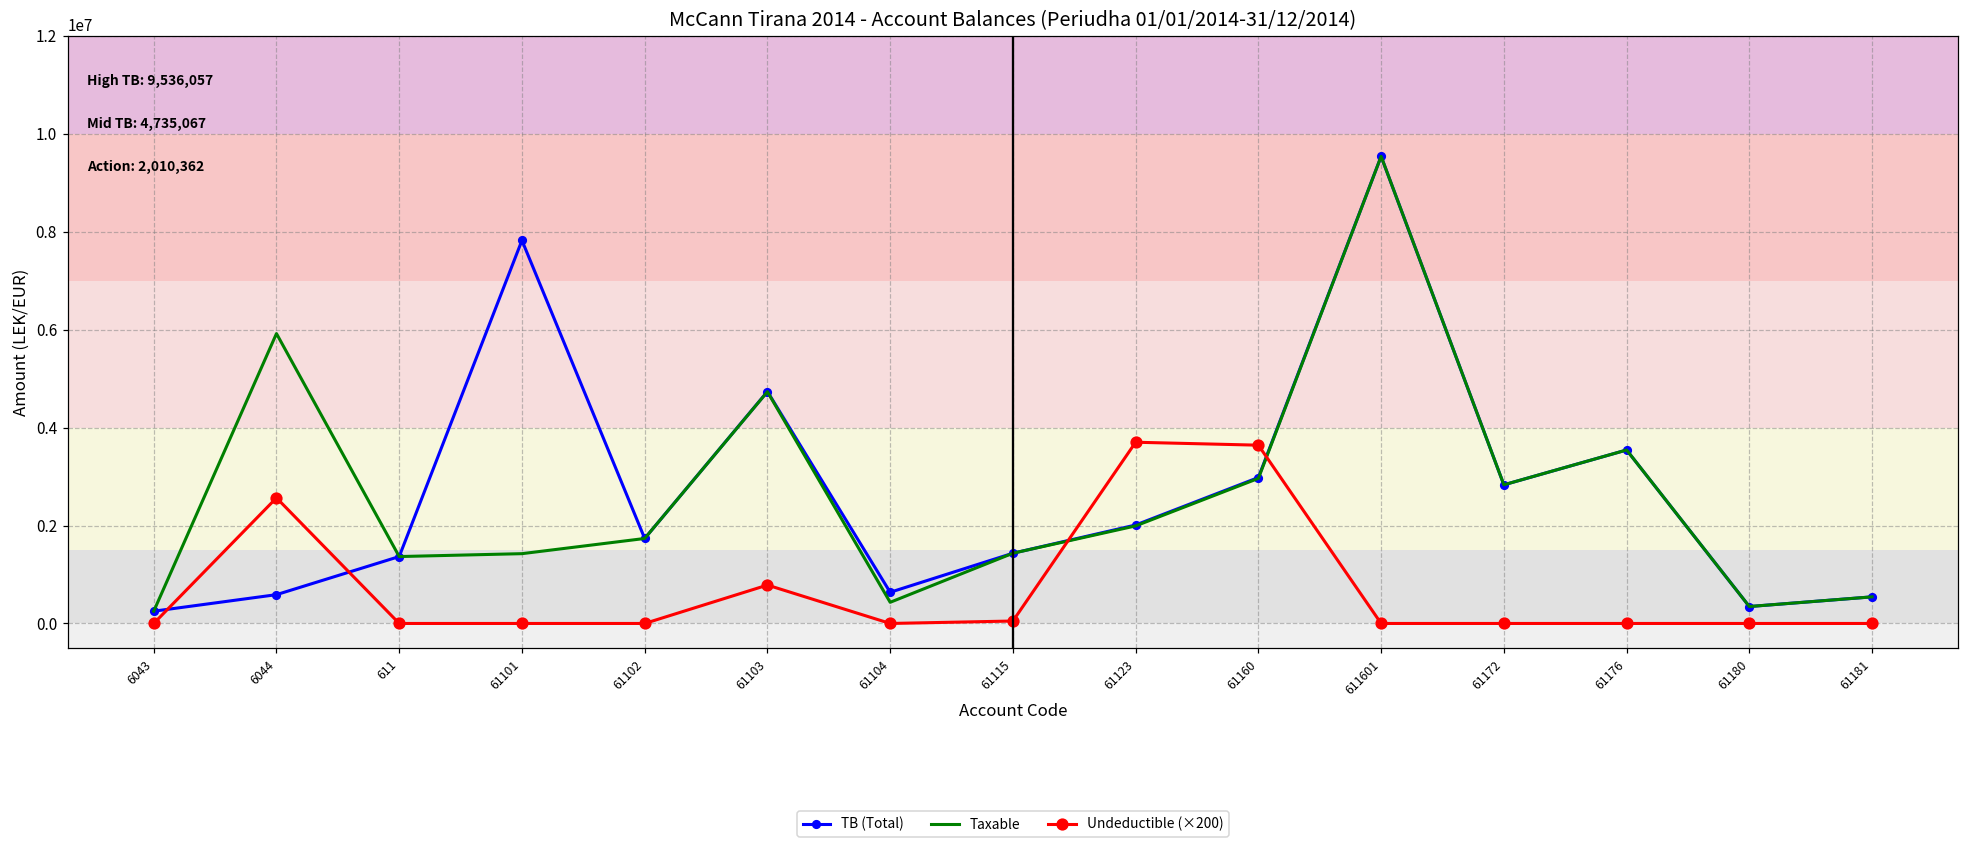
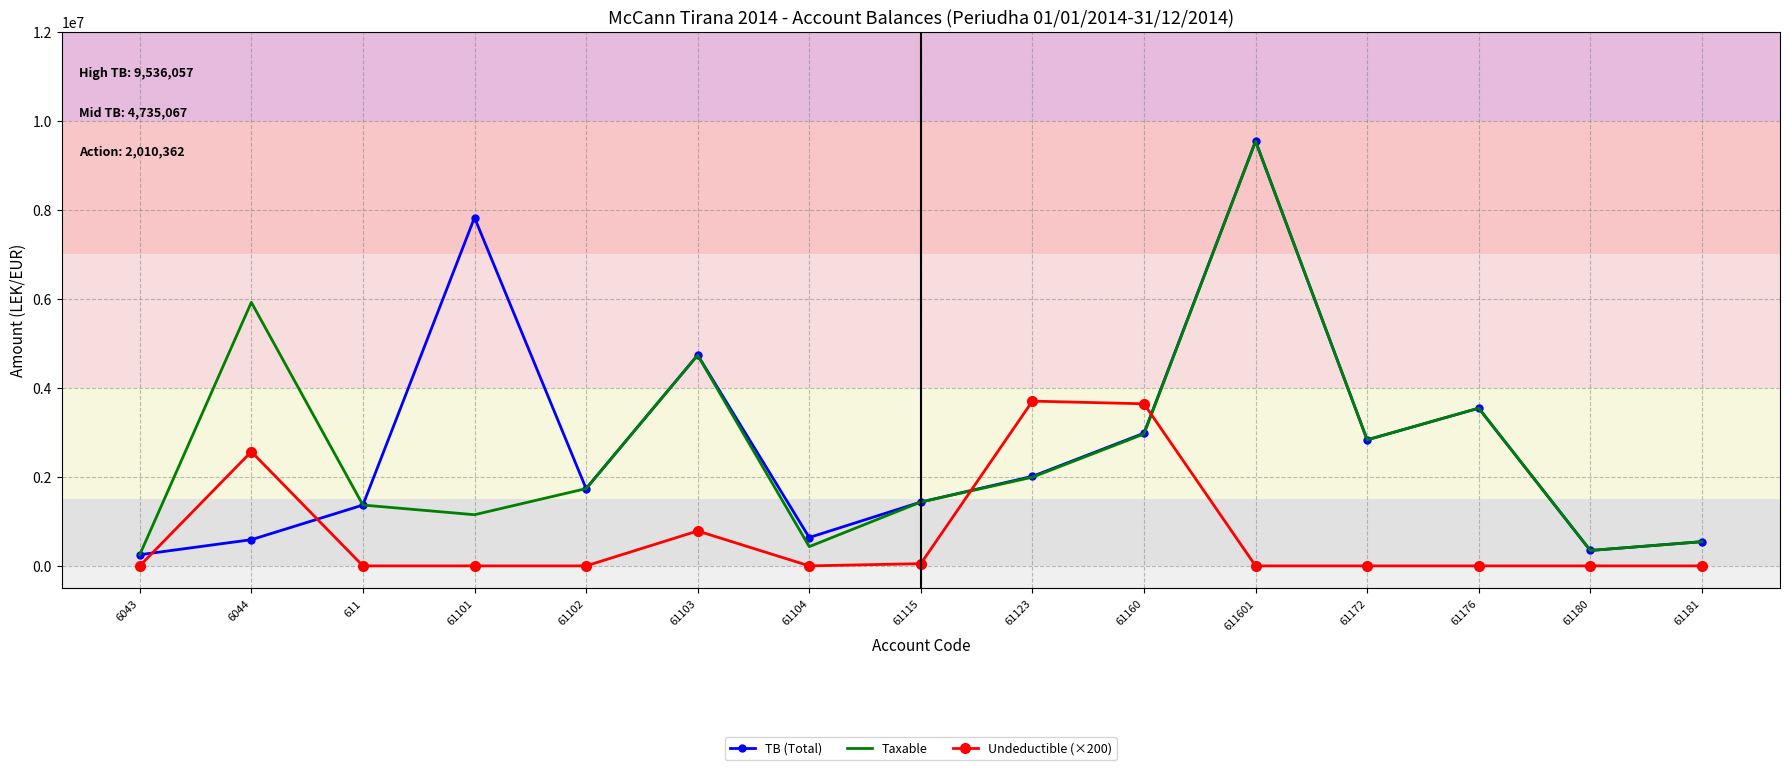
  {
    "TB (Total)": {
      "6044": 600000,
      "61101": 7800000,
      "61104": 600000
    },
    "Taxable": {
      "6044": 5900000,
-     "61101": 1400000,
+     "61101": 1100000,
      "61104": 400000
    },
    "Undeductible (×200)": {
      "6043": 0,
      "6044": 2600000,
      "611": 0,
      "61101": 0,
      "61102": 0,
      "61103": 800000,
      "61104": 0,
      "61115": 100000,
      "61123": 3700000,
      "61160": 3600000,
      "611601": 0,
      "61172": 0,
      "61176": 0,
      "61180": 0,
      "61181": 0
    }
  }
